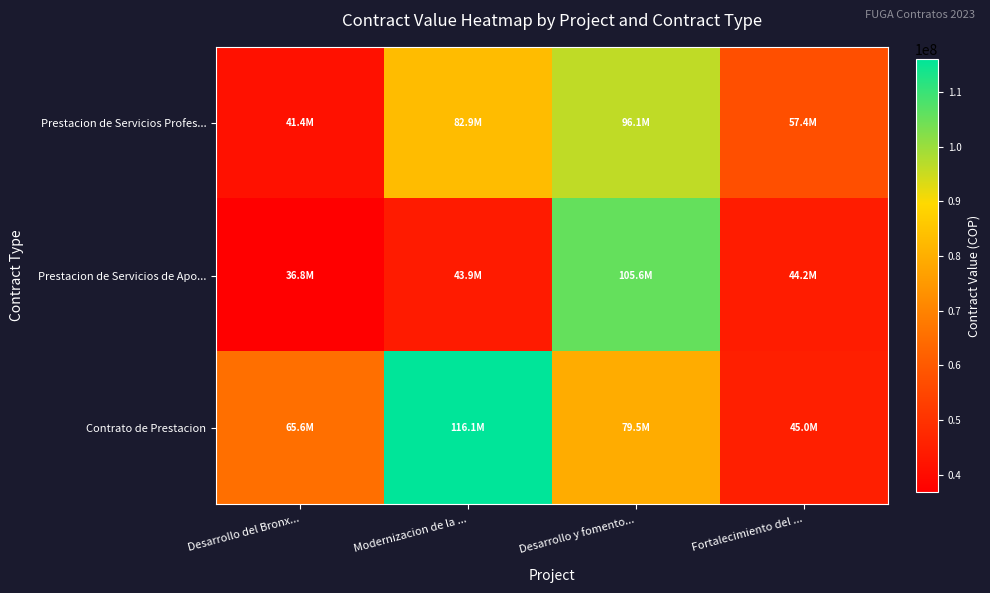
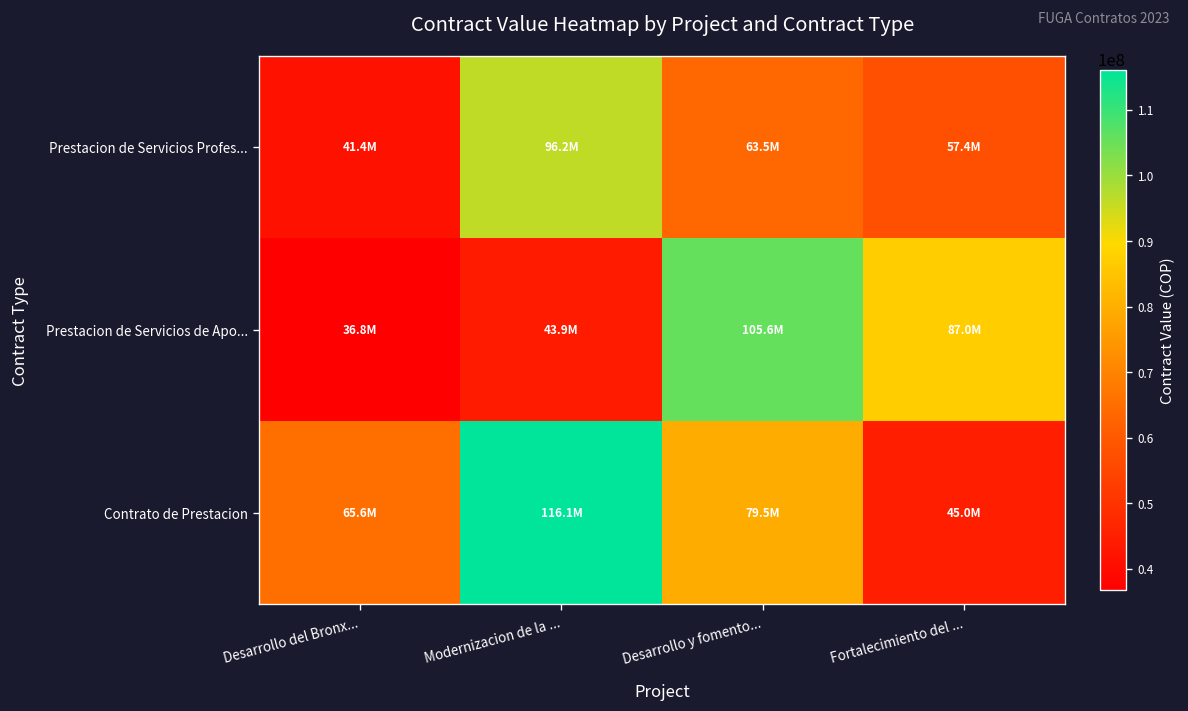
  {
    "Prestacion de Servicios Profes...": {
      "Desarrollo del Bronx...": "41.4M",
-     "Modernizacion de la ...": "82.9M",
-     "Desarrollo y fomento...": "96.1M",
+     "Modernizacion de la ...": "96.2M",
+     "Desarrollo y fomento...": "63.5M",
      "Fortalecimiento del ...": "57.4M"
    },
    "Prestacion de Servicios de Apo...": {
      "Desarrollo del Bronx...": "36.8M",
      "Modernizacion de la ...": "43.9M",
      "Desarrollo y fomento...": "105.6M",
-     "Fortalecimiento del ...": "44.2M"
+     "Fortalecimiento del ...": "87.0M"
    },
    "Contrato de Prestacion": {
      "Desarrollo del Bronx...": "65.6M",
      "Modernizacion de la ...": "116.1M",
      "Desarrollo y fomento...": "79.5M",
      "Fortalecimiento del ...": "45.0M"
    }
  }
